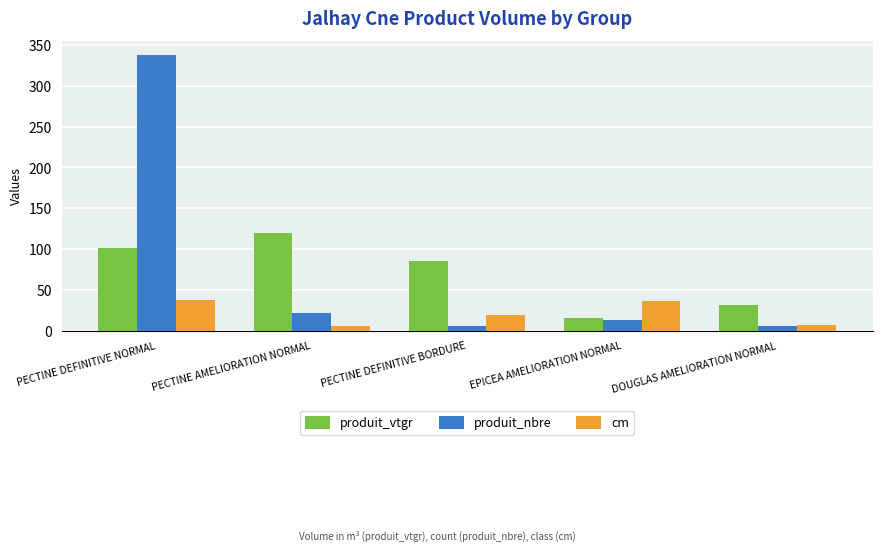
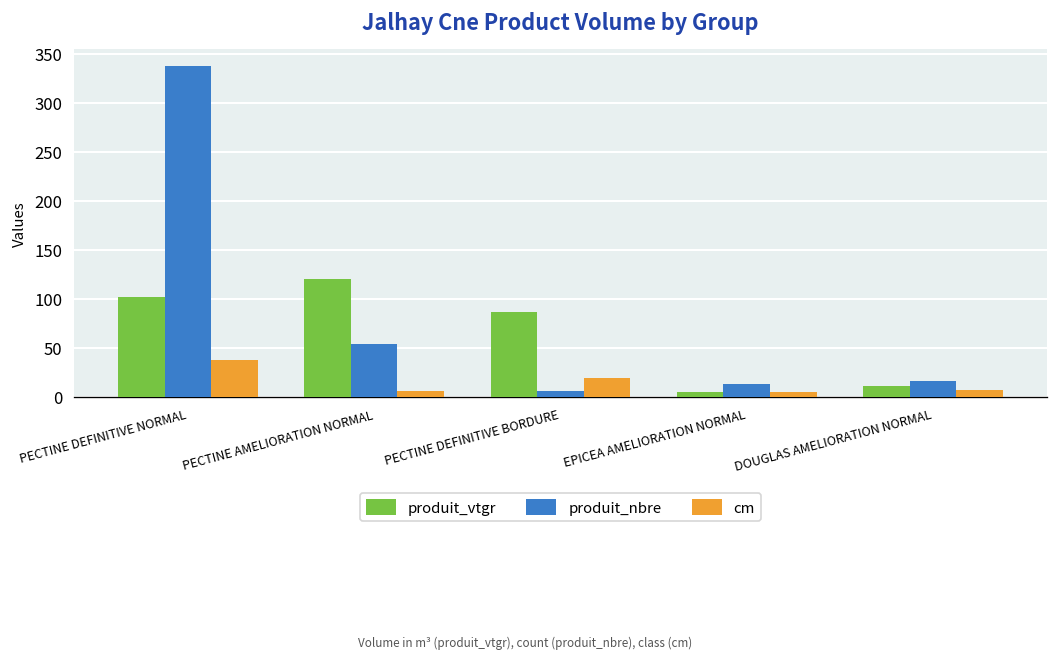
  {
    "produit_vtgr": {
      "PECTINE DEFINITIVE NORMAL": 100,
      "PECTINE AMELIORATION NORMAL": 120,
      "PECTINE DEFINITIVE BORDURE": 90,
-     "EPICEA AMELIORATION NORMAL": 20,
-     "DOUGLAS AMELIORATION NORMAL": 30
+     "EPICEA AMELIORATION NORMAL": 10,
+     "DOUGLAS AMELIORATION NORMAL": 10
    },
    "produit_nbre": {
      "PECTINE DEFINITIVE NORMAL": 340,
-     "PECTINE AMELIORATION NORMAL": 20,
+     "PECTINE AMELIORATION NORMAL": 50,
      "PECTINE DEFINITIVE BORDURE": 10,
      "EPICEA AMELIORATION NORMAL": 10,
-     "DOUGLAS AMELIORATION NORMAL": 10
+     "DOUGLAS AMELIORATION NORMAL": 20
    },
    "cm": {
      "PECTINE DEFINITIVE NORMAL": 40,
      "PECTINE AMELIORATION NORMAL": 10,
      "PECTINE DEFINITIVE BORDURE": 20,
-     "EPICEA AMELIORATION NORMAL": 40,
+     "EPICEA AMELIORATION NORMAL": 10,
      "DOUGLAS AMELIORATION NORMAL": 10
    }
  }
